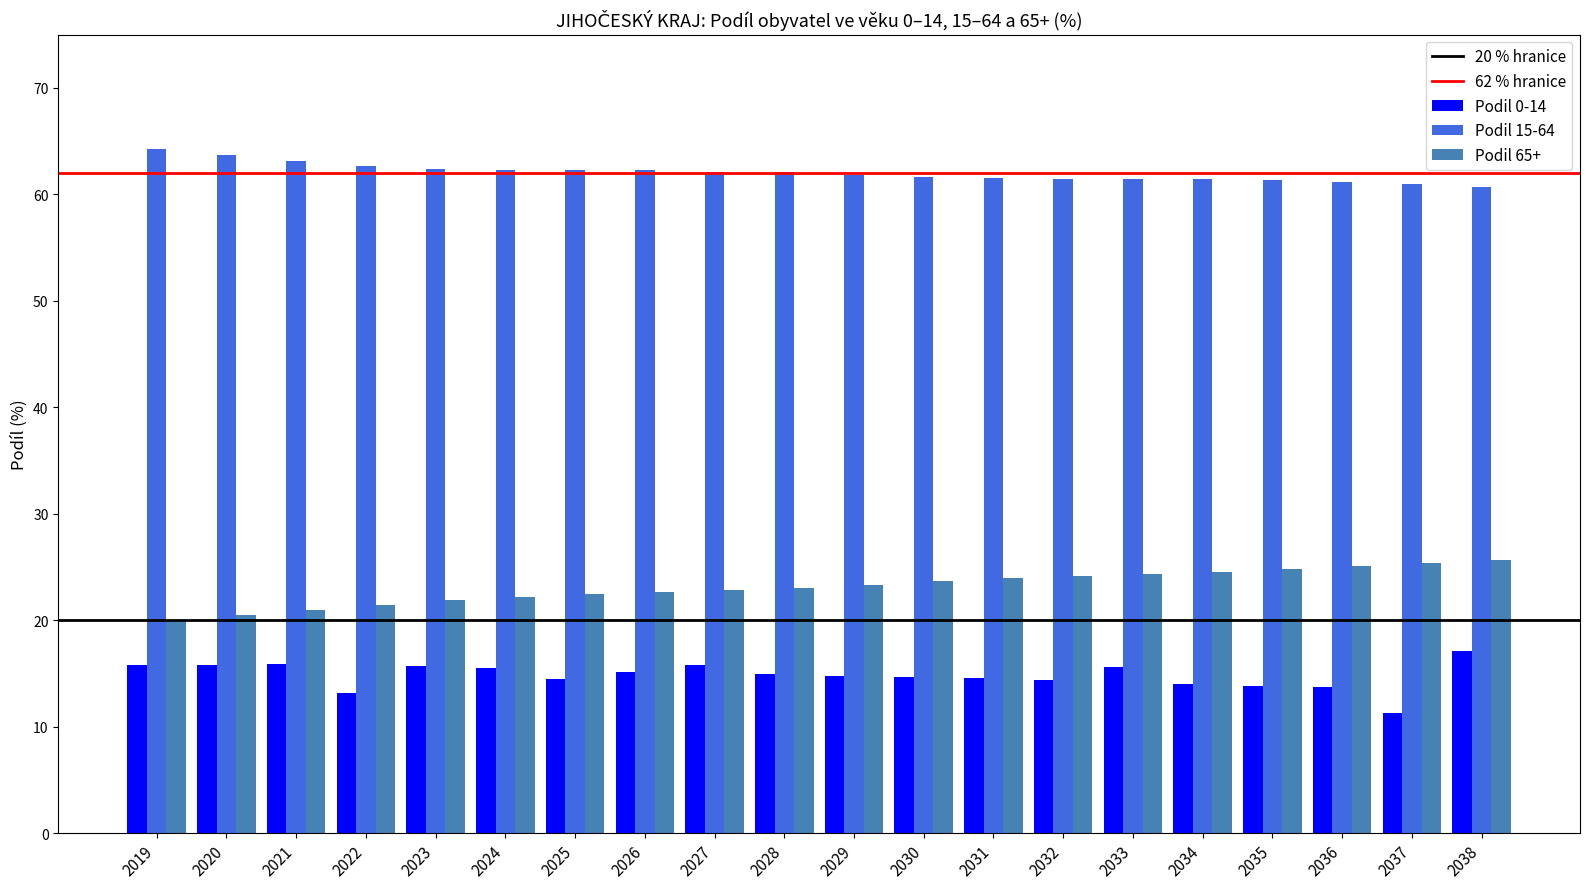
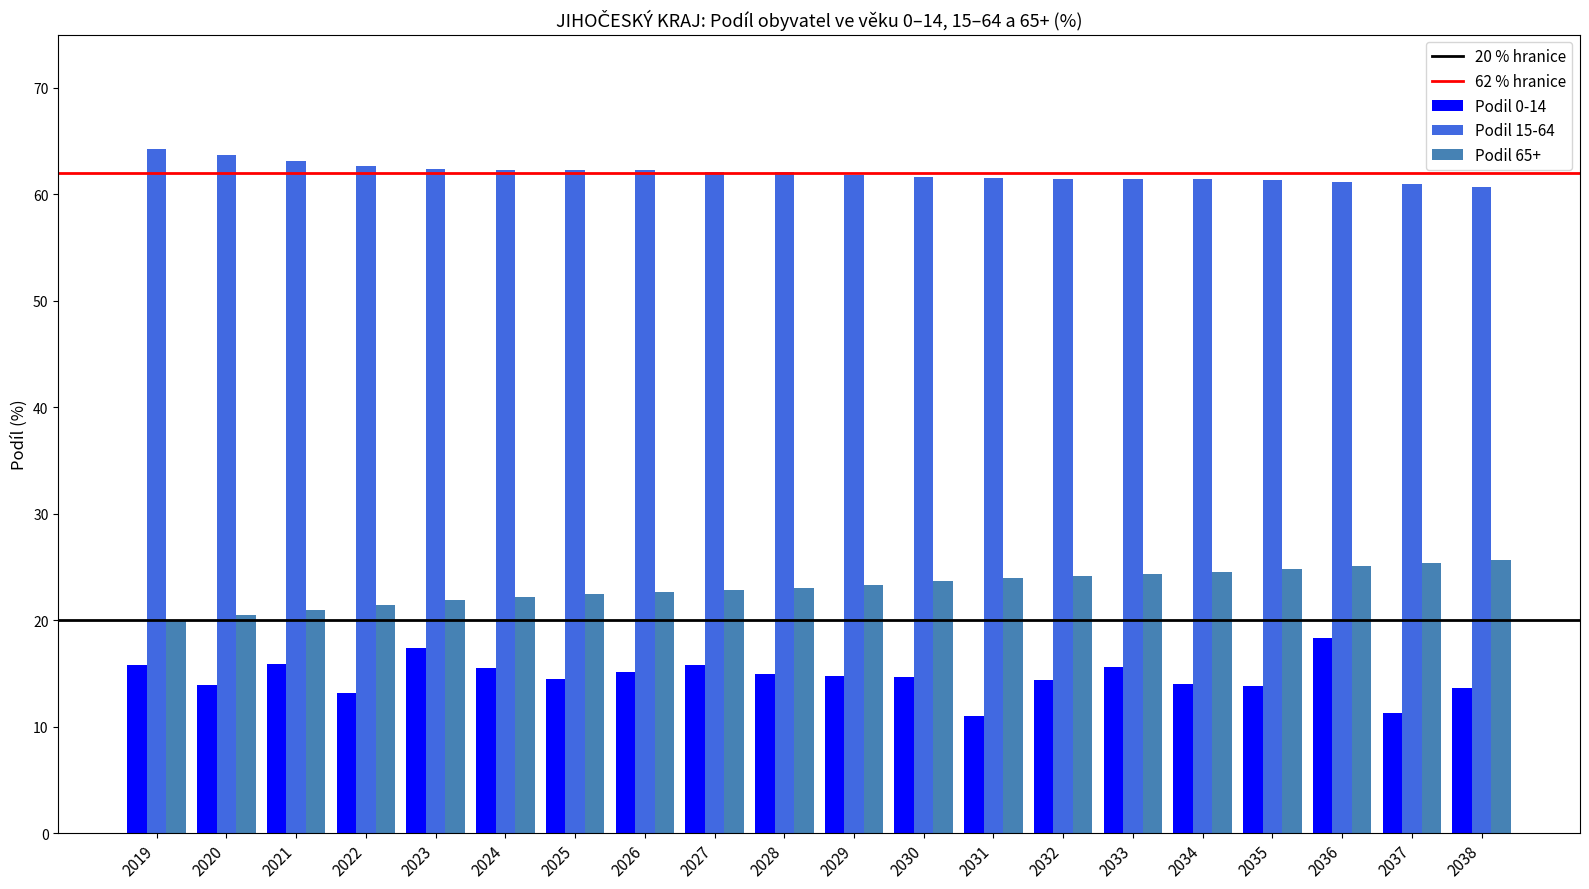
  {
    "Podil 0-14": {
      "2019": 15.8,
-     "2020": 15.8,
+     "2020": 13.9,
      "2021": 15.9,
      "2022": 13.2,
-     "2023": 15.7,
+     "2023": 17.4,
      "2024": 15.5,
      "2025": 14.5,
      "2026": 15.2,
      "2027": 15.8,
      "2028": 14.9,
      "2029": 14.8,
      "2030": 14.7,
-     "2031": 14.5,
+     "2031": 11.0,
      "2032": 14.4,
      "2033": 15.6,
      "2034": 14.0,
      "2035": 13.9,
-     "2036": 13.8,
+     "2036": 18.3,
      "2037": 11.3,
-     "2038": 17.1
+     "2038": 13.7
    }
  }
